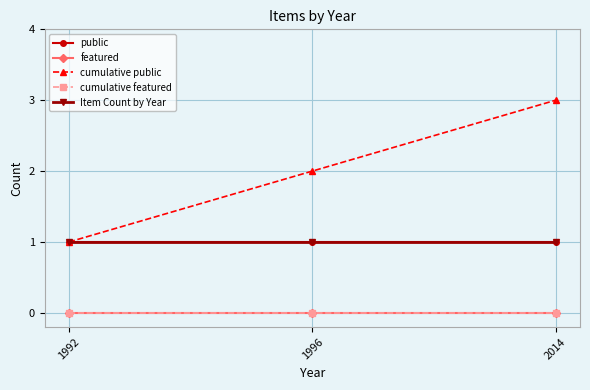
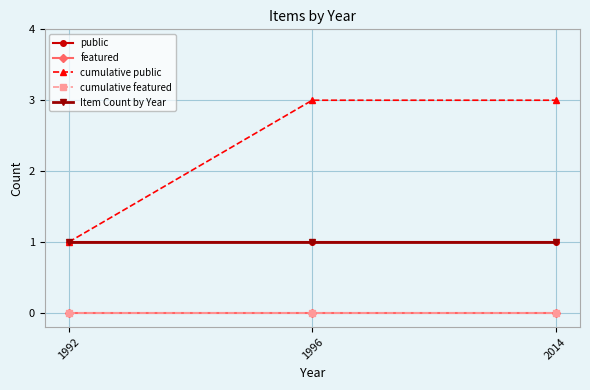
  {
    "Item Count by Year": {
      "1996": 1,
      "2014": 1
    },
    "cumulative featured": {
      "1992": 0,
      "1996": 0,
      "2014": 0
    },
    "cumulative public": {
-     "1996": 2,
+     "1996": 3,
      "2014": 3
    }
  }
